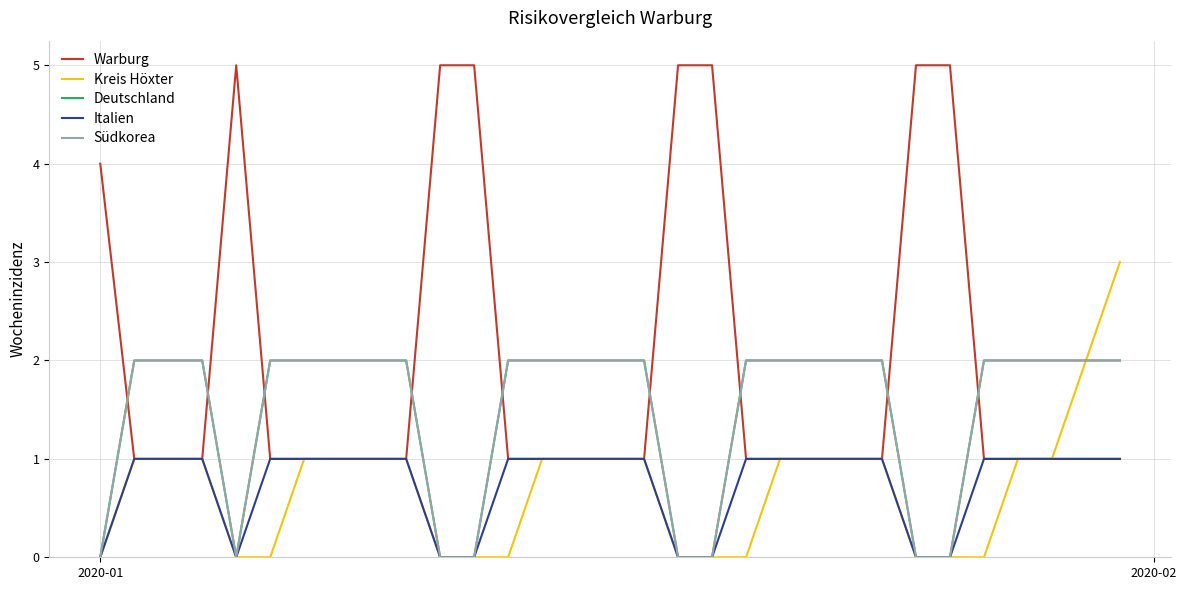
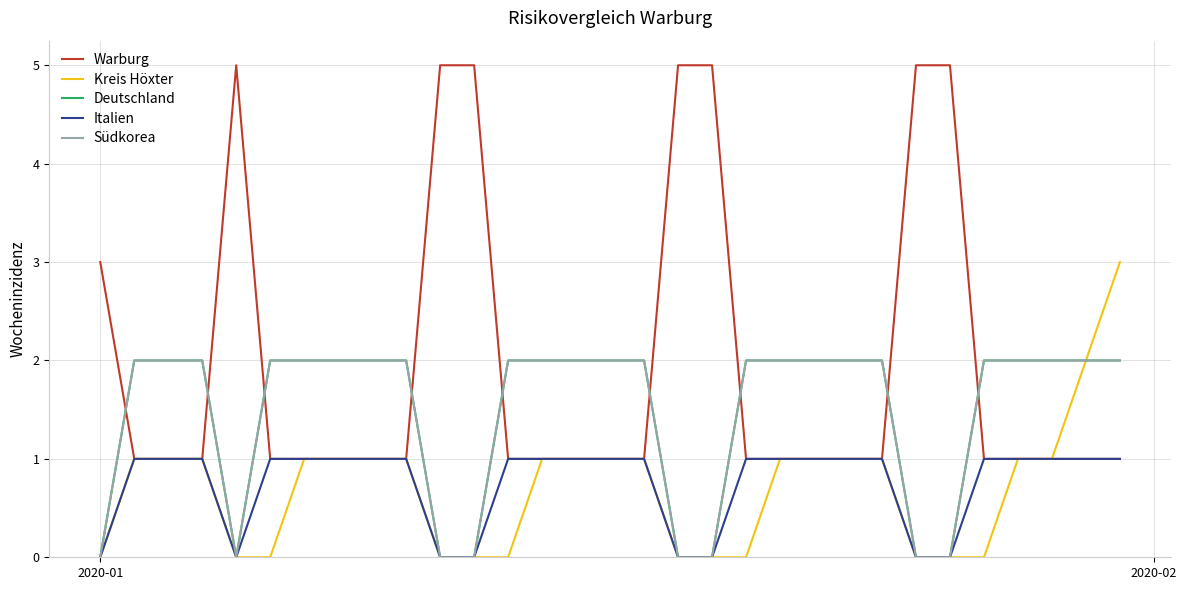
  {
    "Warburg": {
-     "2020-01": 4
+     "2020-01": 3
    }
  }
